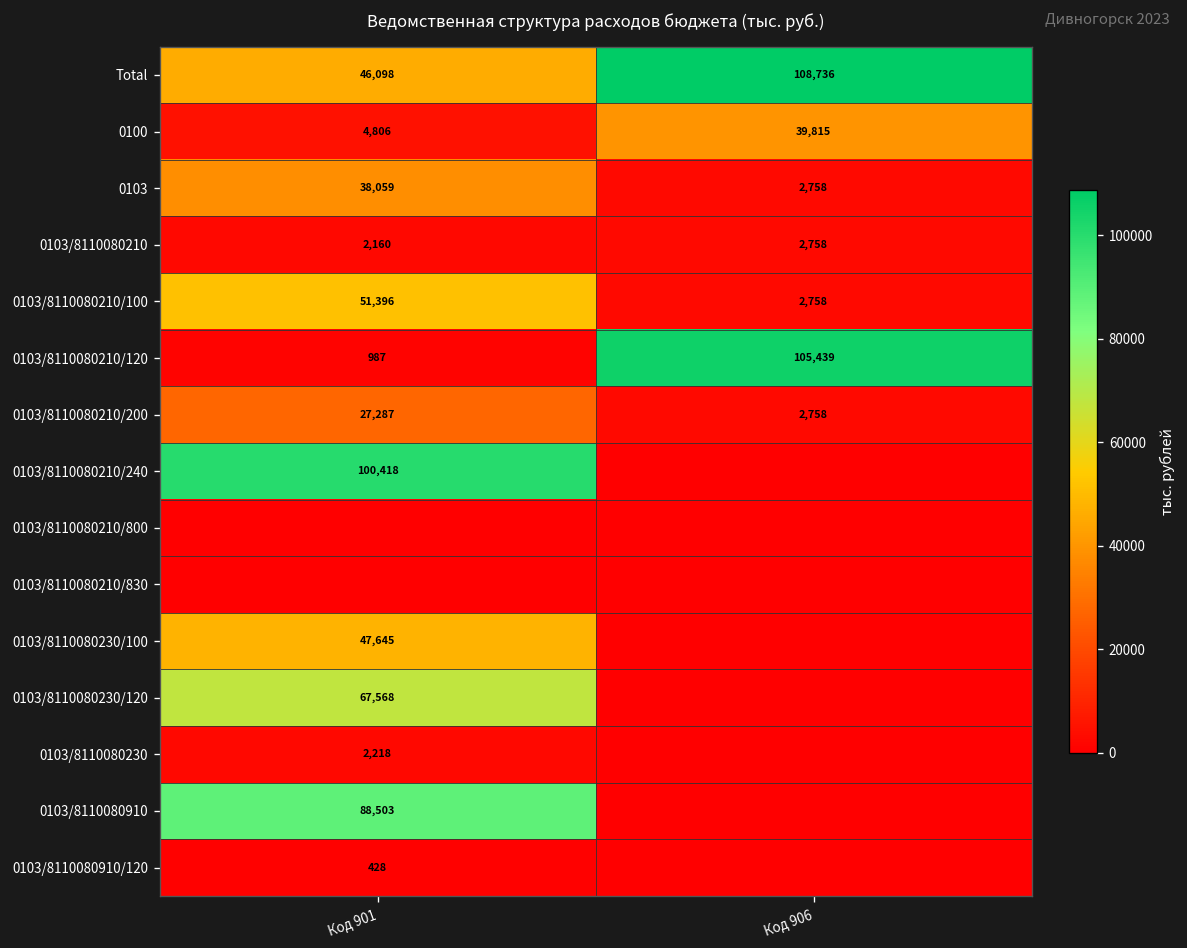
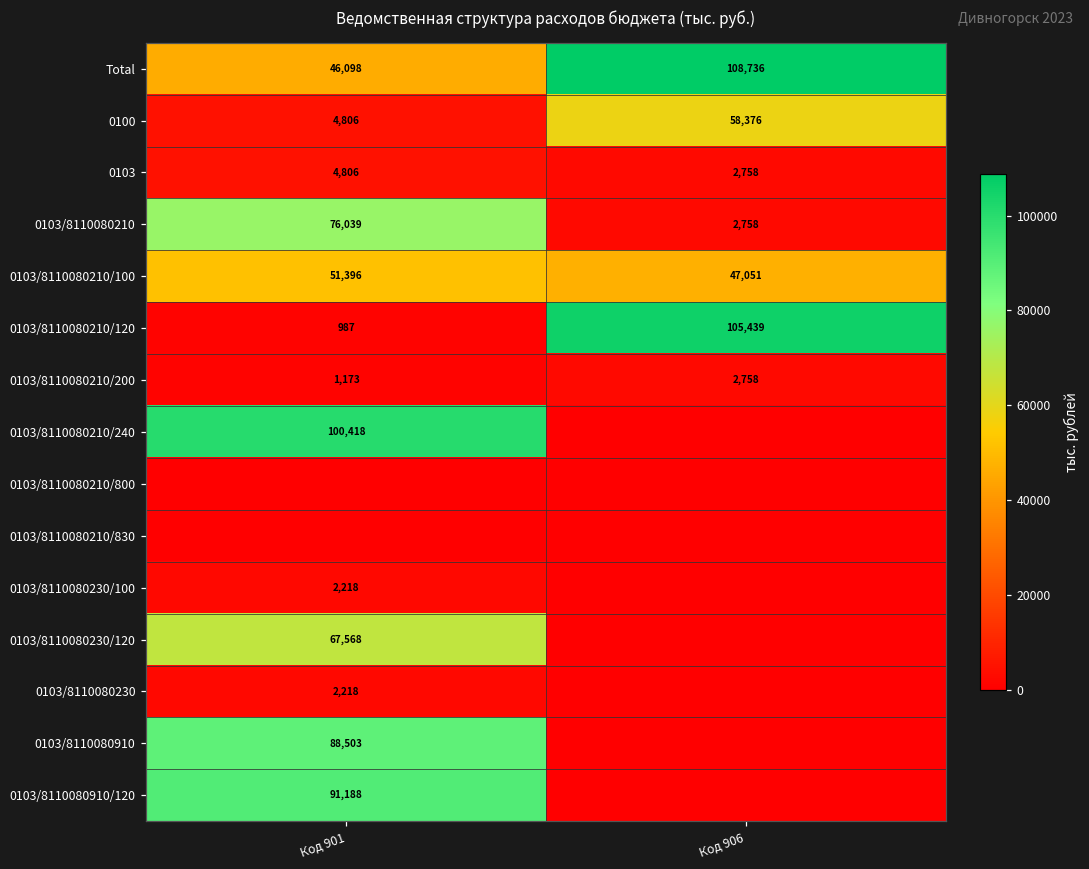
  {
    "Total": {
      "Код 901": "46,098",
      "Код 906": "108,736"
    },
    "0100": {
      "Код 901": "4,806",
-     "Код 906": "39,815"
+     "Код 906": "58,376"
    },
    "0103": {
-     "Код 901": "38,059",
+     "Код 901": "4,806",
      "Код 906": "2,758"
    },
    "0103/8110080210": {
-     "Код 901": "2,160",
+     "Код 901": "76,039",
      "Код 906": "2,758"
    },
    "0103/8110080210/100": {
      "Код 901": "51,396",
-     "Код 906": "2,758"
+     "Код 906": "47,051"
    },
    "0103/8110080210/120": {
      "Код 901": "987",
      "Код 906": "105,439"
    },
    "0103/8110080210/200": {
-     "Код 901": "27,287",
+     "Код 901": "1,173",
      "Код 906": "2,758"
    },
    "0103/8110080210/240": {
      "Код 901": "100,418"
    },
    "0103/8110080230/100": {
-     "Код 901": "47,645"
+     "Код 901": "2,218"
    },
    "0103/8110080230/120": {
      "Код 901": "67,568"
    },
    "0103/8110080230": {
      "Код 901": "2,218"
    },
    "0103/8110080910": {
      "Код 901": "88,503"
    },
    "0103/8110080910/120": {
-     "Код 901": "428"
+     "Код 901": "91,188"
    }
  }
